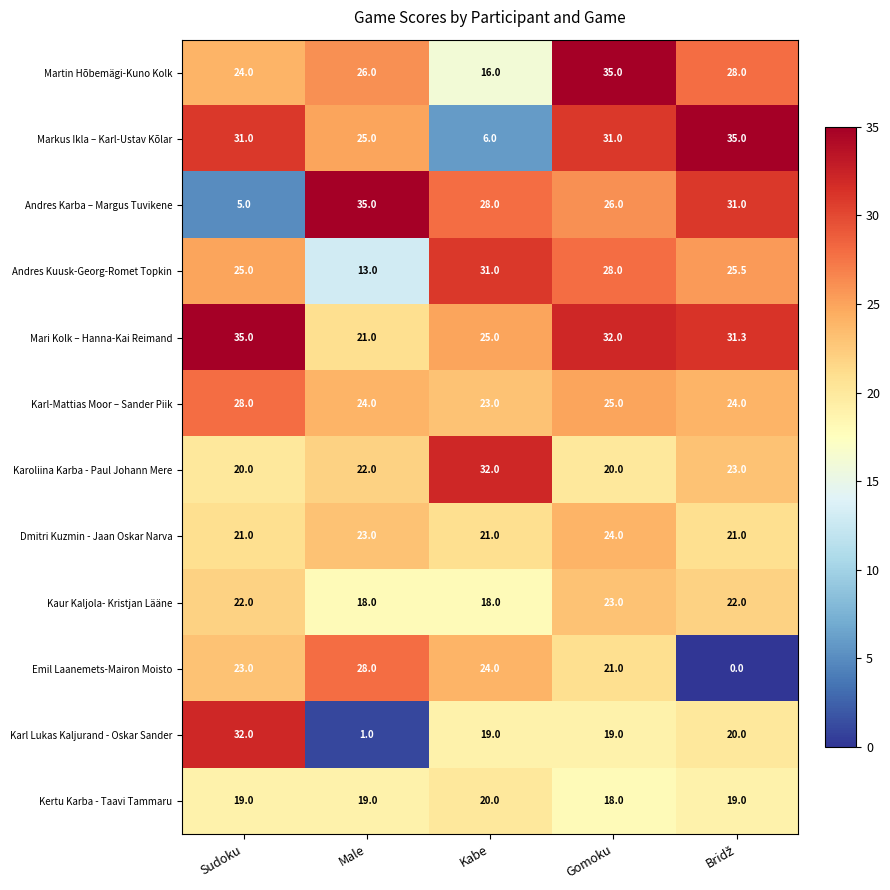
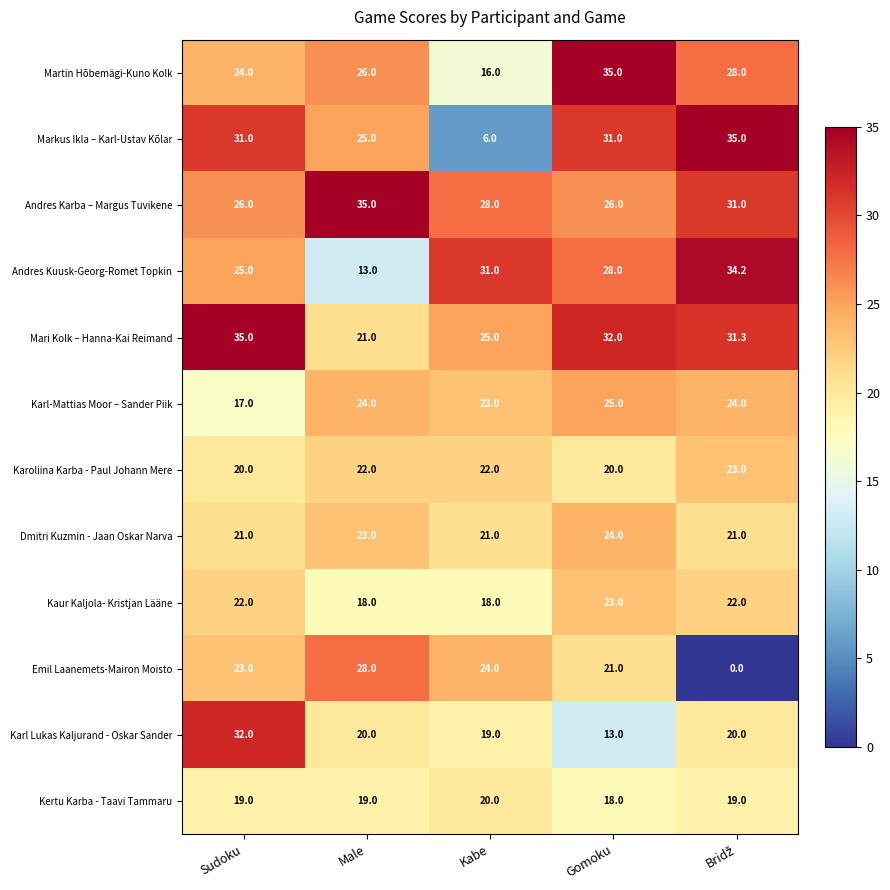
  {
    "Martin Hõbemägi-Kuno Kolk": {
      "Sudoku": 24.0,
      "Male": 26.0,
      "Kabe": 16.0,
      "Gomoku": 35.0,
      "Bridž": 28.0
    },
    "Markus Ikla – Karl-Ustav Kõlar": {
      "Sudoku": 31.0,
      "Male": 25.0,
      "Kabe": 6.0,
      "Gomoku": 31.0,
      "Bridž": 35.0
    },
    "Andres Karba – Margus Tuvikene": {
-     "Sudoku": 5.0,
+     "Sudoku": 26.0,
      "Male": 35.0,
      "Kabe": 28.0,
      "Gomoku": 26.0,
      "Bridž": 31.0
    },
    "Andres Kuusk-Georg-Romet Topkin": {
      "Sudoku": 25.0,
      "Male": 13.0,
      "Kabe": 31.0,
      "Gomoku": 28.0,
-     "Bridž": 25.5
+     "Bridž": 34.2
    },
    "Mari Kolk – Hanna-Kai Reimand": {
      "Sudoku": 35.0,
      "Male": 21.0,
      "Kabe": 25.0,
      "Gomoku": 32.0,
      "Bridž": 31.3
    },
    "Karl-Mattias Moor – Sander Piik": {
-     "Sudoku": 28.0,
+     "Sudoku": 17.0,
      "Male": 24.0,
      "Kabe": 23.0,
      "Gomoku": 25.0,
      "Bridž": 24.0
    },
    "Karoliina Karba - Paul Johann Mere": {
      "Sudoku": 20.0,
      "Male": 22.0,
-     "Kabe": 32.0,
+     "Kabe": 22.0,
      "Gomoku": 20.0,
      "Bridž": 23.0
    },
    "Dmitri Kuzmin - Jaan Oskar Narva": {
      "Sudoku": 21.0,
      "Male": 23.0,
      "Kabe": 21.0,
      "Gomoku": 24.0,
      "Bridž": 21.0
    },
    "Kaur Kaljola- Kristjan Lääne": {
      "Sudoku": 22.0,
      "Male": 18.0,
      "Kabe": 18.0,
      "Gomoku": 23.0,
      "Bridž": 22.0
    },
    "Emil Laanemets-Mairon Moisto": {
      "Sudoku": 23.0,
      "Male": 28.0,
      "Kabe": 24.0,
      "Gomoku": 21.0,
      "Bridž": 0.0
    },
    "Karl Lukas Kaljurand - Oskar Sander": {
      "Sudoku": 32.0,
-     "Male": 1.0,
+     "Male": 20.0,
      "Kabe": 19.0,
-     "Gomoku": 19.0,
+     "Gomoku": 13.0,
      "Bridž": 20.0
    },
    "Kertu Karba - Taavi Tammaru": {
      "Sudoku": 19.0,
      "Male": 19.0,
      "Kabe": 20.0,
      "Gomoku": 18.0,
      "Bridž": 19.0
    }
  }
